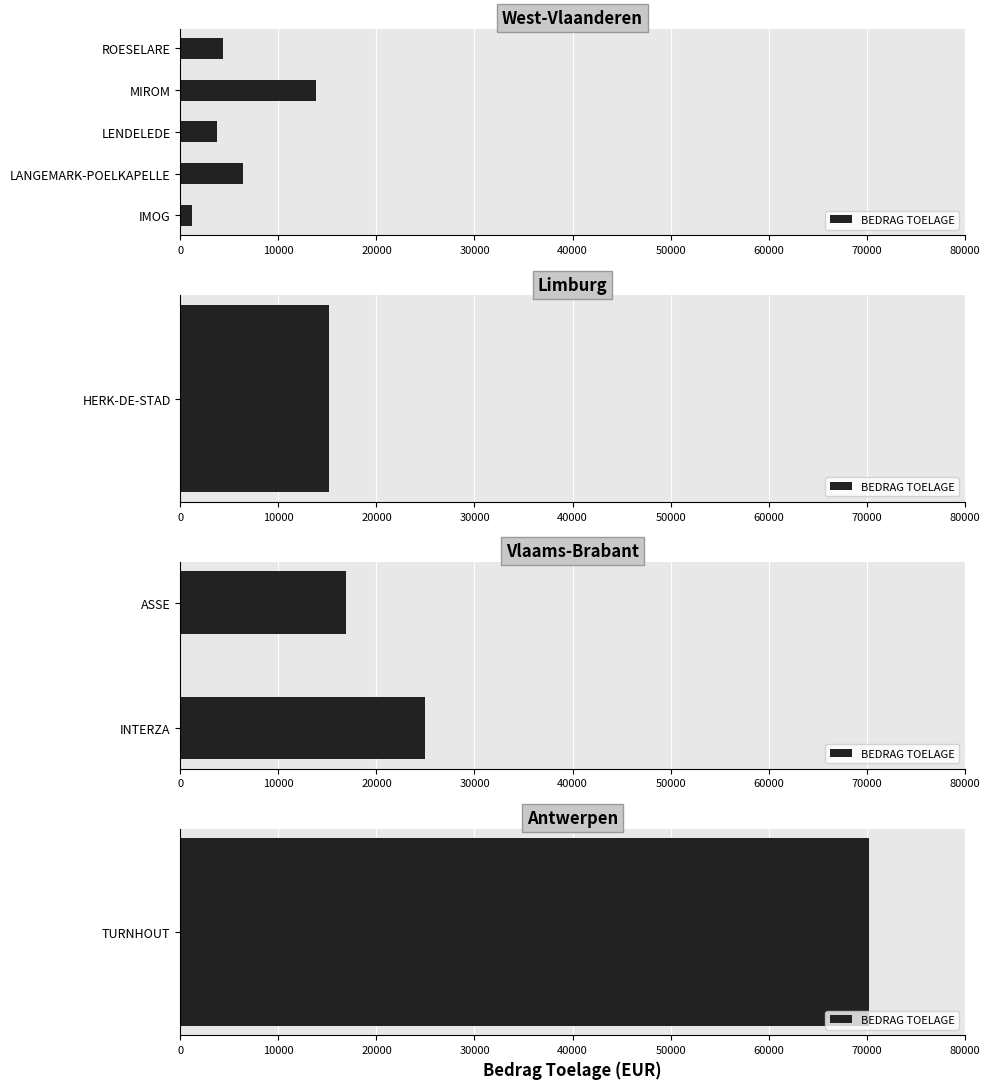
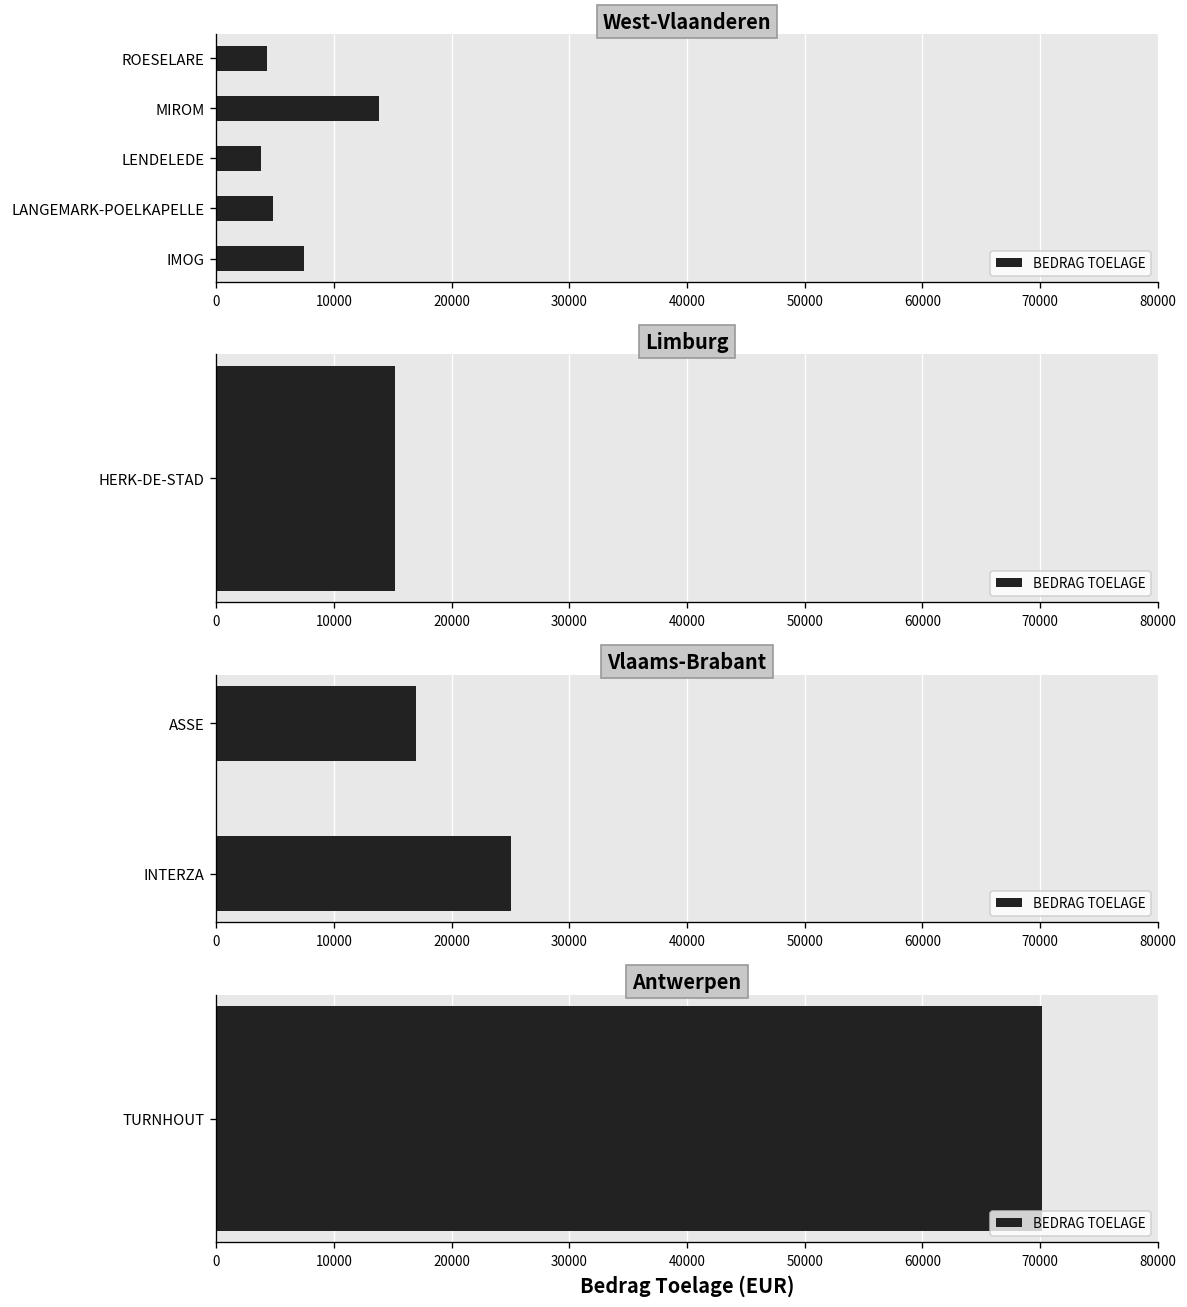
  {
    "West-Vlaanderen": {
      "ROESELARE": 4000,
      "MIROM": 14000,
      "LENDELEDE": 4000,
-     "LANGEMARK-POELKAPELLE": 6000,
-     "IMOG": 1000
+     "LANGEMARK-POELKAPELLE": 5000,
+     "IMOG": 7000
    },
    "Limburg": {
      "HERK-DE-STAD": 15000
    },
    "Vlaams-Brabant": {
      "ASSE": 17000,
      "INTERZA": 25000
    },
    "Antwerpen": {
      "TURNHOUT": 70000
    }
  }
